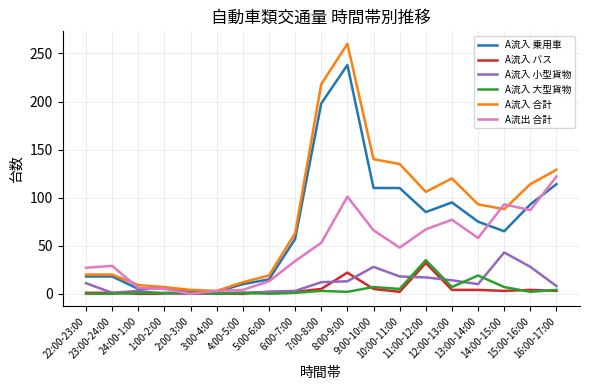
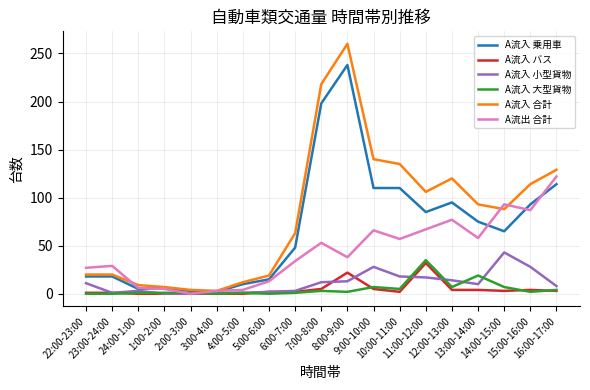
  {
    "A流入 乗用車": {
-     "6:00-7:00": 60,
+     "6:00-7:00": 50,
      "7:00-8:00": 200,
      "8:00-9:00": 240,
      "9:00-10:00": 110,
      "10:00-11:00": 110,
      "11:00-12:00": 90,
      "12:00-13:00": 100,
      "13:00-14:00": 80,
      "14:00-15:00": 70,
      "15:00-16:00": 90,
      "16:00-17:00": 110
    },
    "A流入 バス": {
      "8:00-9:00": 20,
      "10:00-11:00": 0,
      "11:00-12:00": 30,
      "12:00-13:00": 0,
      "13:00-14:00": 0,
      "14:00-15:00": 0
    },
    "A流入 小型貨物": {
      "22:00-23:00": 10,
      "7:00-8:00": 10,
      "8:00-9:00": 10,
      "9:00-10:00": 30,
      "10:00-11:00": 20,
      "11:00-12:00": 20,
      "12:00-13:00": 10,
      "13:00-14:00": 10,
      "14:00-15:00": 40,
      "15:00-16:00": 30,
      "16:00-17:00": 10
    },
    "A流入 大型貨物": {
      "8:00-9:00": 0,
      "10:00-11:00": 10,
      "11:00-12:00": 40,
      "12:00-13:00": 10,
      "13:00-14:00": 20,
      "14:00-15:00": 10
    },
    "A流入 合計": {
      "24:00-1:00": 10,
      "5:00-6:00": 20,
      "6:00-7:00": 60,
      "7:00-8:00": 220,
      "8:00-9:00": 260,
      "9:00-10:00": 140,
      "10:00-11:00": 140,
      "11:00-12:00": 110,
      "12:00-13:00": 120,
      "13:00-14:00": 90,
      "14:00-15:00": 90,
      "15:00-16:00": 110,
      "16:00-17:00": 130
    },
    "A流出 合計": {
      "22:00-23:00": 30,
      "23:00-24:00": 30,
      "4:00-5:00": 0,
      "6:00-7:00": 30,
      "7:00-8:00": 50,
-     "8:00-9:00": 100,
+     "8:00-9:00": 40,
      "9:00-10:00": 70,
-     "10:00-11:00": 50,
+     "10:00-11:00": 60,
      "11:00-12:00": 70,
      "12:00-13:00": 80,
      "13:00-14:00": 60,
      "14:00-15:00": 90,
      "15:00-16:00": 90,
      "16:00-17:00": 120
    }
  }
